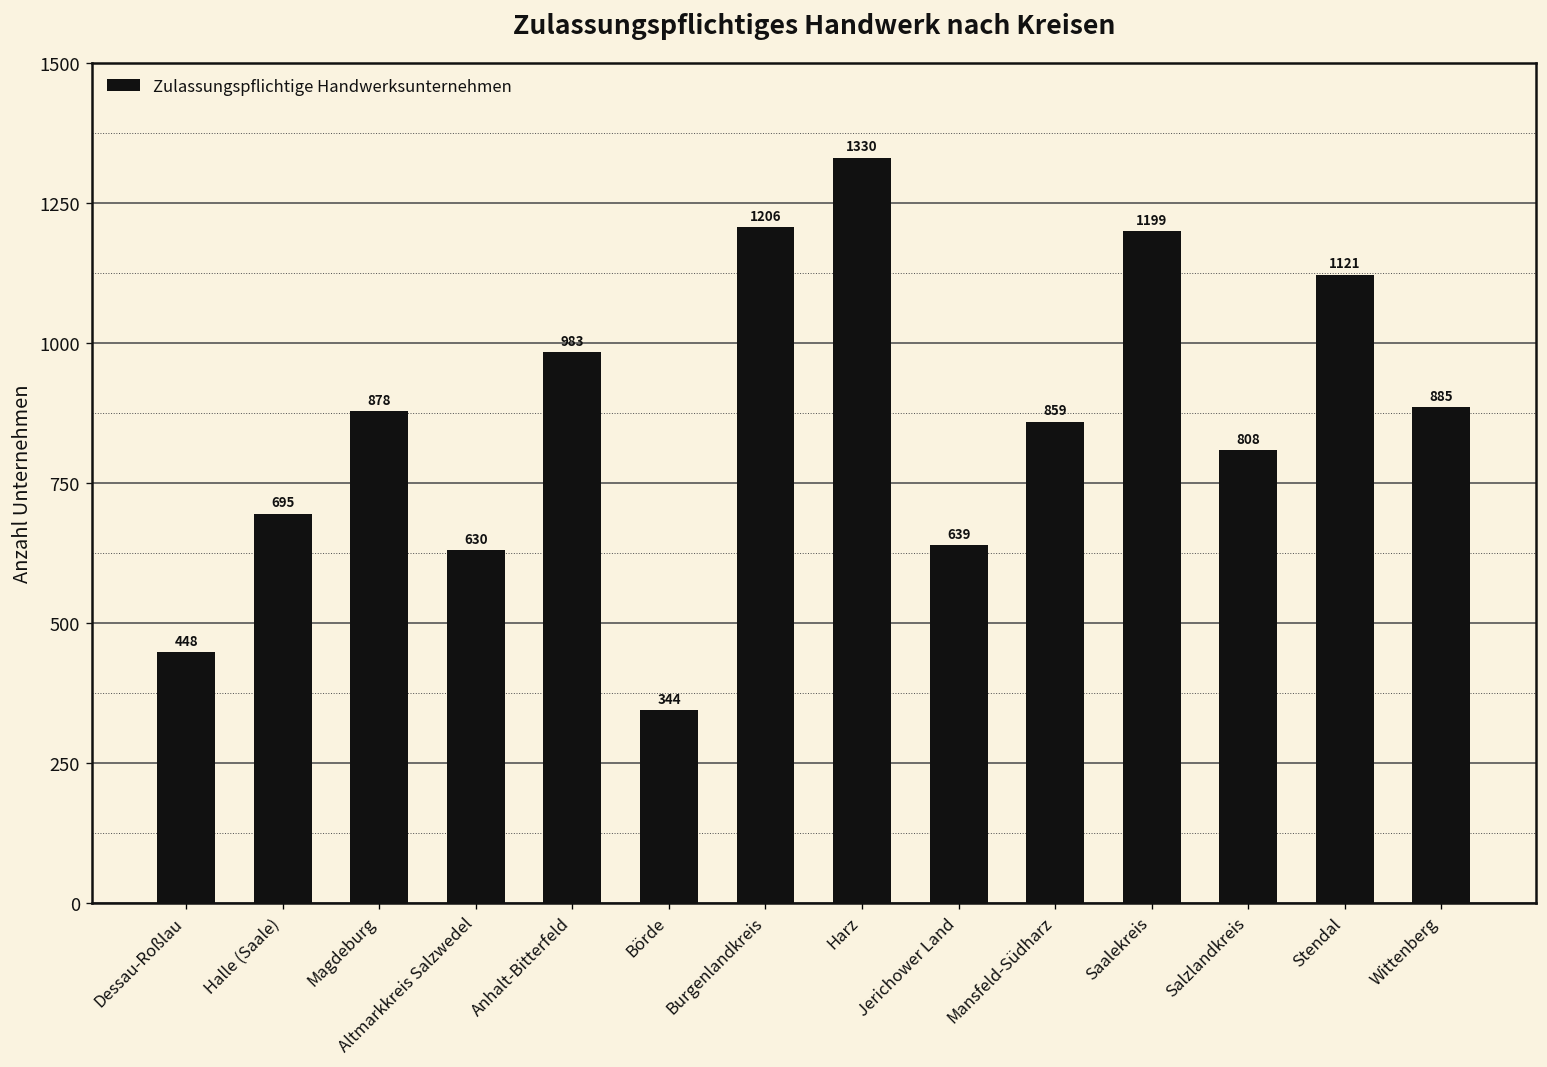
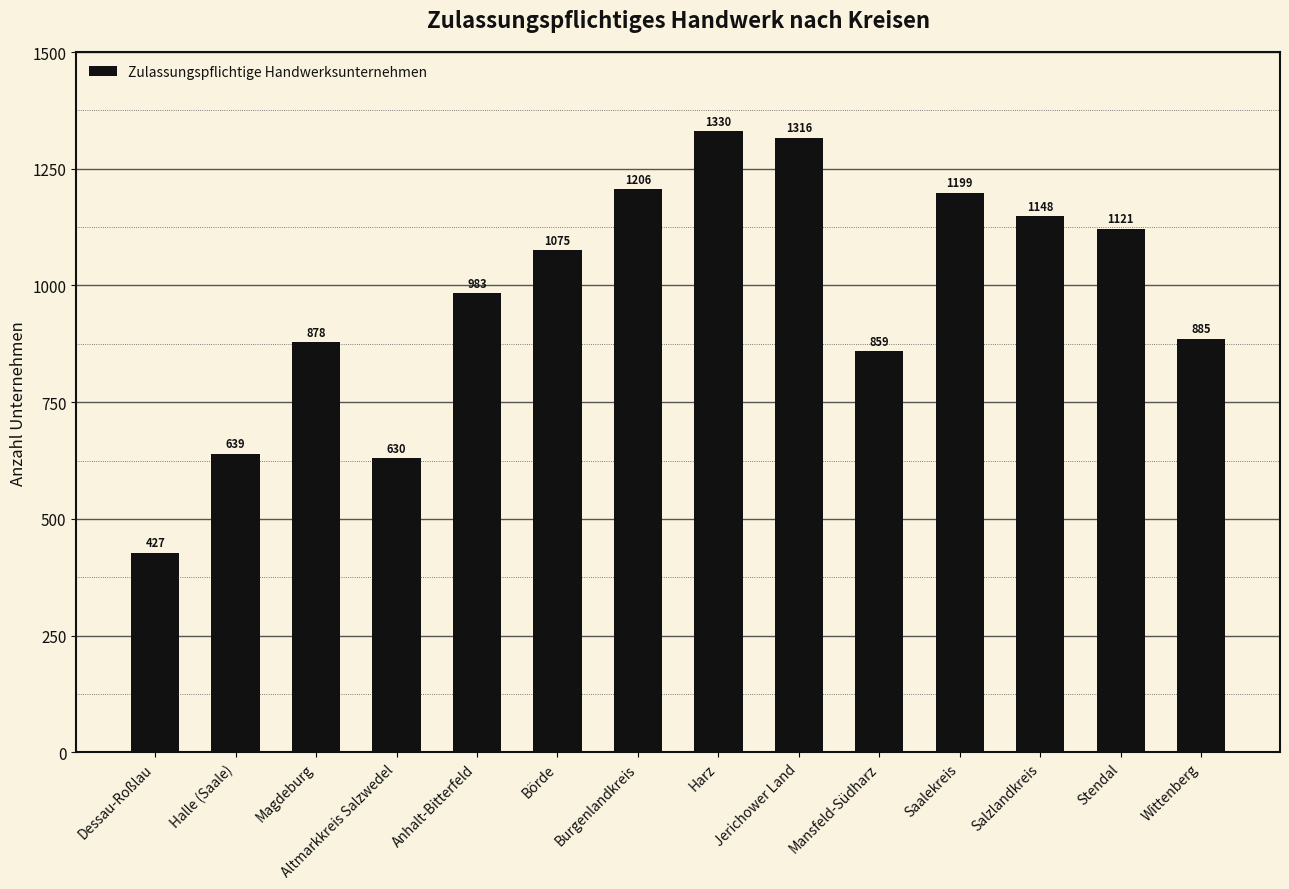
  {
-   "Dessau-Roßlau": 448,
-   "Halle (Saale)": 695,
+   "Dessau-Roßlau": 427,
+   "Halle (Saale)": 639,
    "Magdeburg": 878,
    "Altmarkkreis Salzwedel": 630,
    "Anhalt-Bitterfeld": 983,
-   "Börde": 344,
+   "Börde": 1075,
    "Burgenlandkreis": 1206,
    "Harz": 1330,
-   "Jerichower Land": 639,
+   "Jerichower Land": 1316,
    "Mansfeld-Südharz": 859,
    "Saalekreis": 1199,
-   "Salzlandkreis": 808,
+   "Salzlandkreis": 1148,
    "Stendal": 1121,
    "Wittenberg": 885
  }
